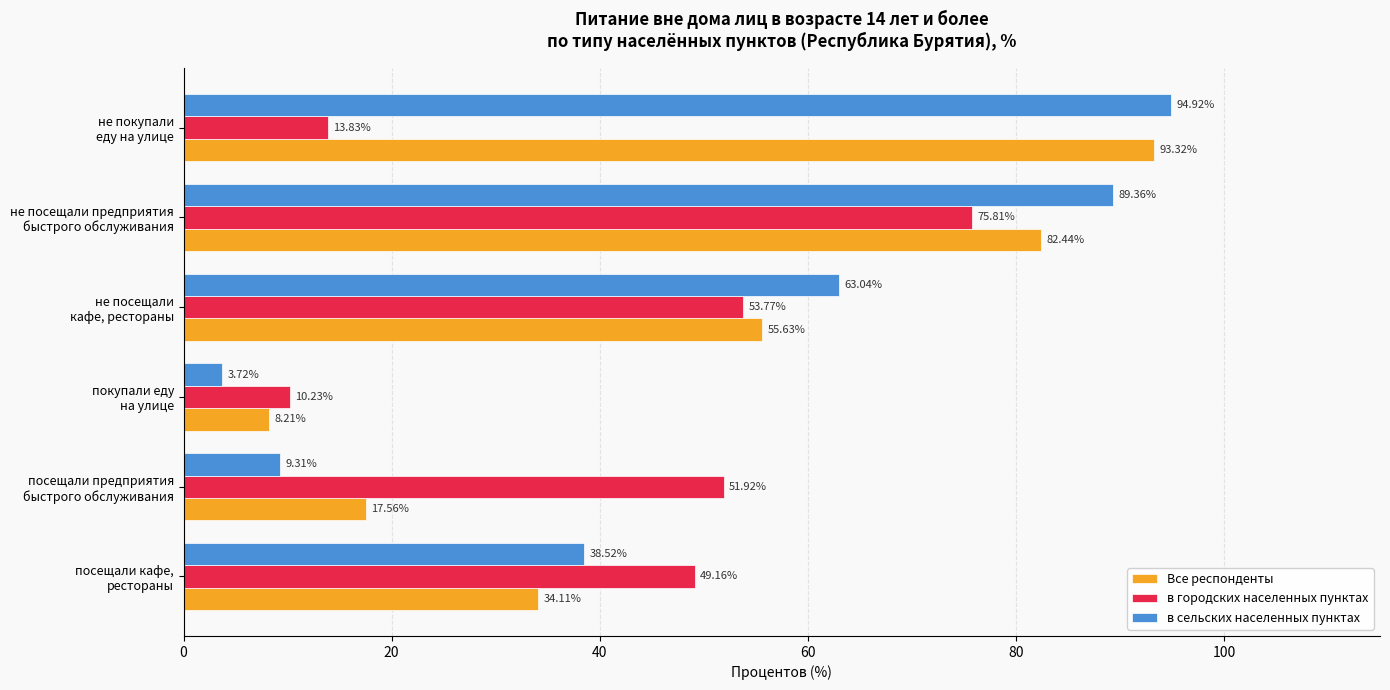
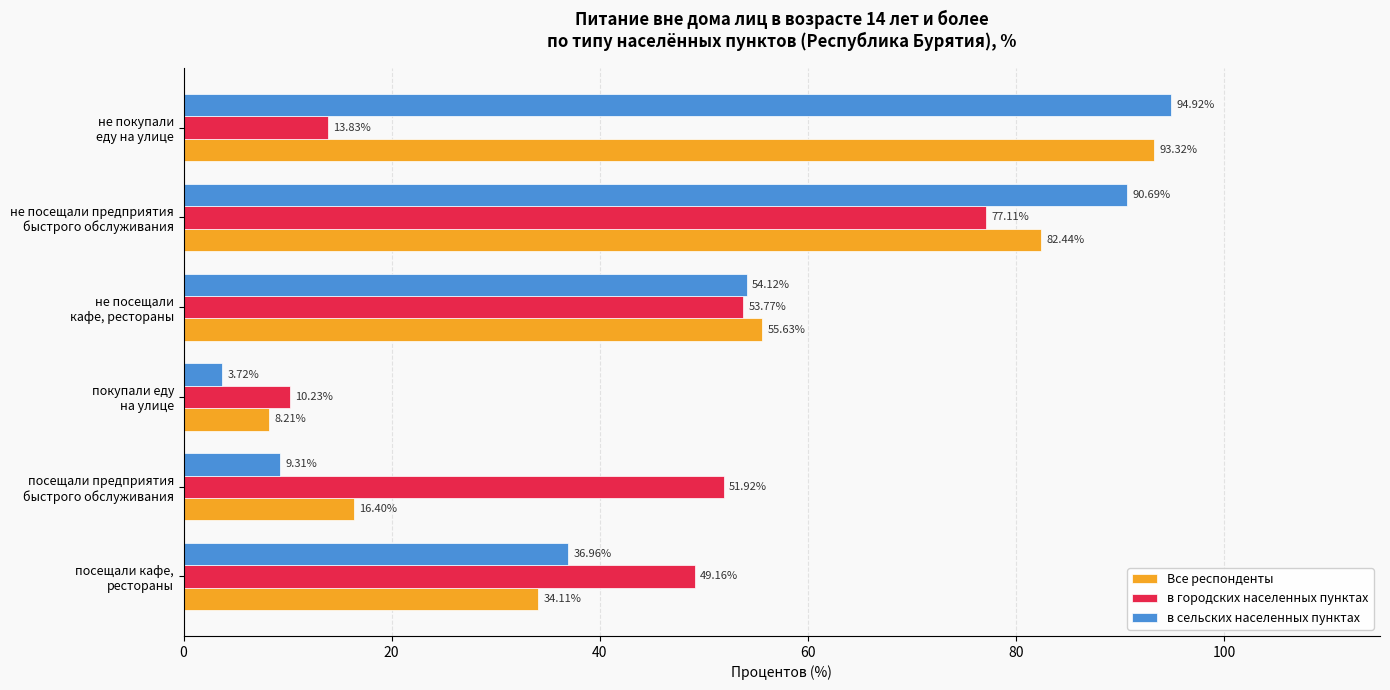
  {
    "Все респонденты": {
      "не покупали еду на улице": "93.32%",
      "не посещали предприятия быстрого обслуживания": "82.44%",
      "не посещали кафе, рестораны": "55.63%",
      "покупали еду на улице": "8.21%",
-     "посещали предприятия быстрого обслуживания": "17.56%",
+     "посещали предприятия быстрого обслуживания": "16.40%",
      "посещали кафе, рестораны": "34.11%"
    },
    "в городских населенных пунктах": {
      "не покупали еду на улице": "13.83%",
-     "не посещали предприятия быстрого обслуживания": "75.81%",
+     "не посещали предприятия быстрого обслуживания": "77.11%",
      "не посещали кафе, рестораны": "53.77%",
      "покупали еду на улице": "10.23%",
      "посещали предприятия быстрого обслуживания": "51.92%",
      "посещали кафе, рестораны": "49.16%"
    },
    "в сельских населенных пунктах": {
      "не покупали еду на улице": "94.92%",
-     "не посещали предприятия быстрого обслуживания": "89.36%",
-     "не посещали кафе, рестораны": "63.04%",
+     "не посещали предприятия быстрого обслуживания": "90.69%",
+     "не посещали кафе, рестораны": "54.12%",
      "покупали еду на улице": "3.72%",
      "посещали предприятия быстрого обслуживания": "9.31%",
-     "посещали кафе, рестораны": "38.52%"
+     "посещали кафе, рестораны": "36.96%"
    }
  }
